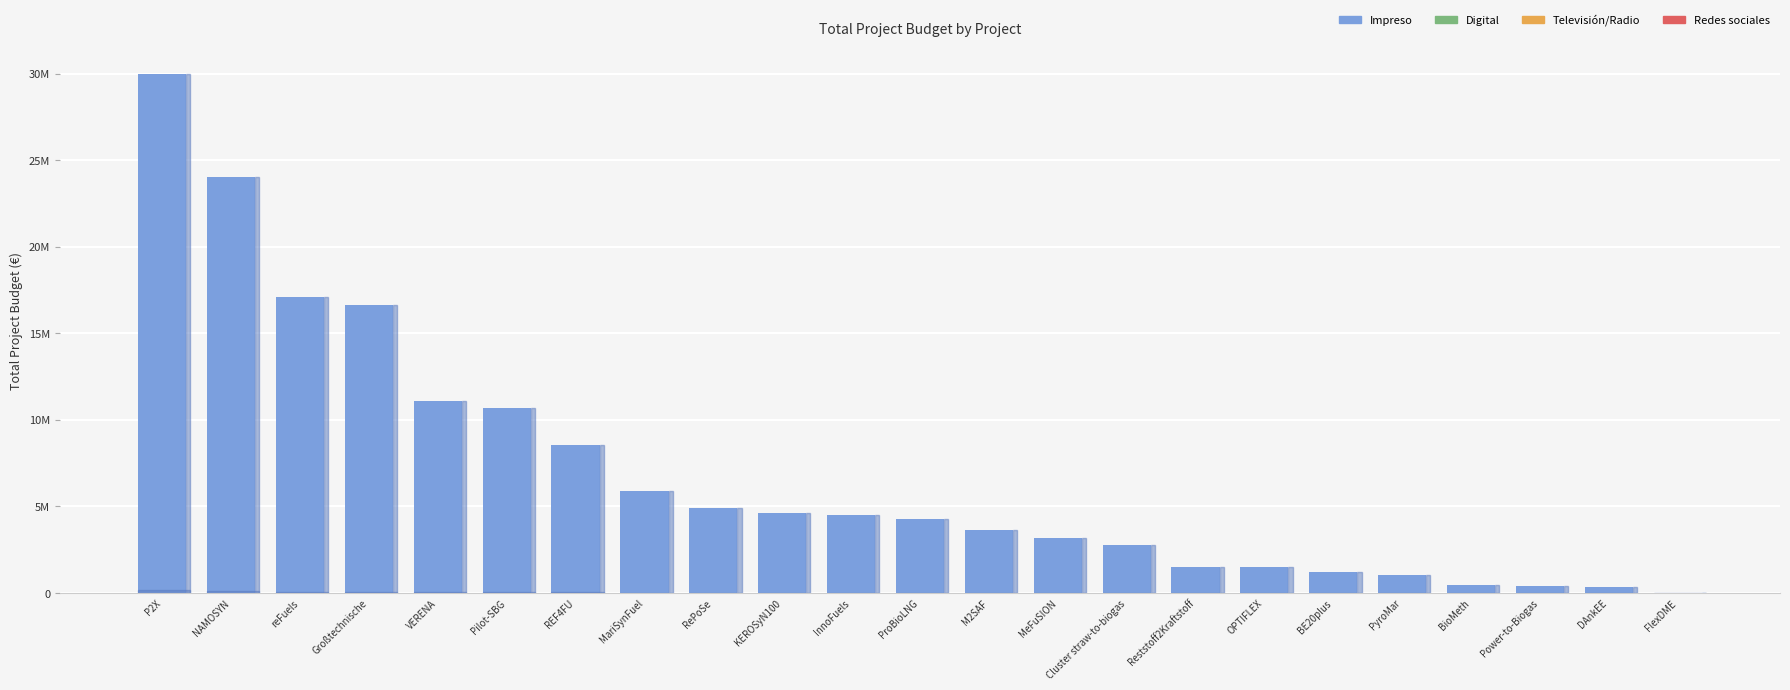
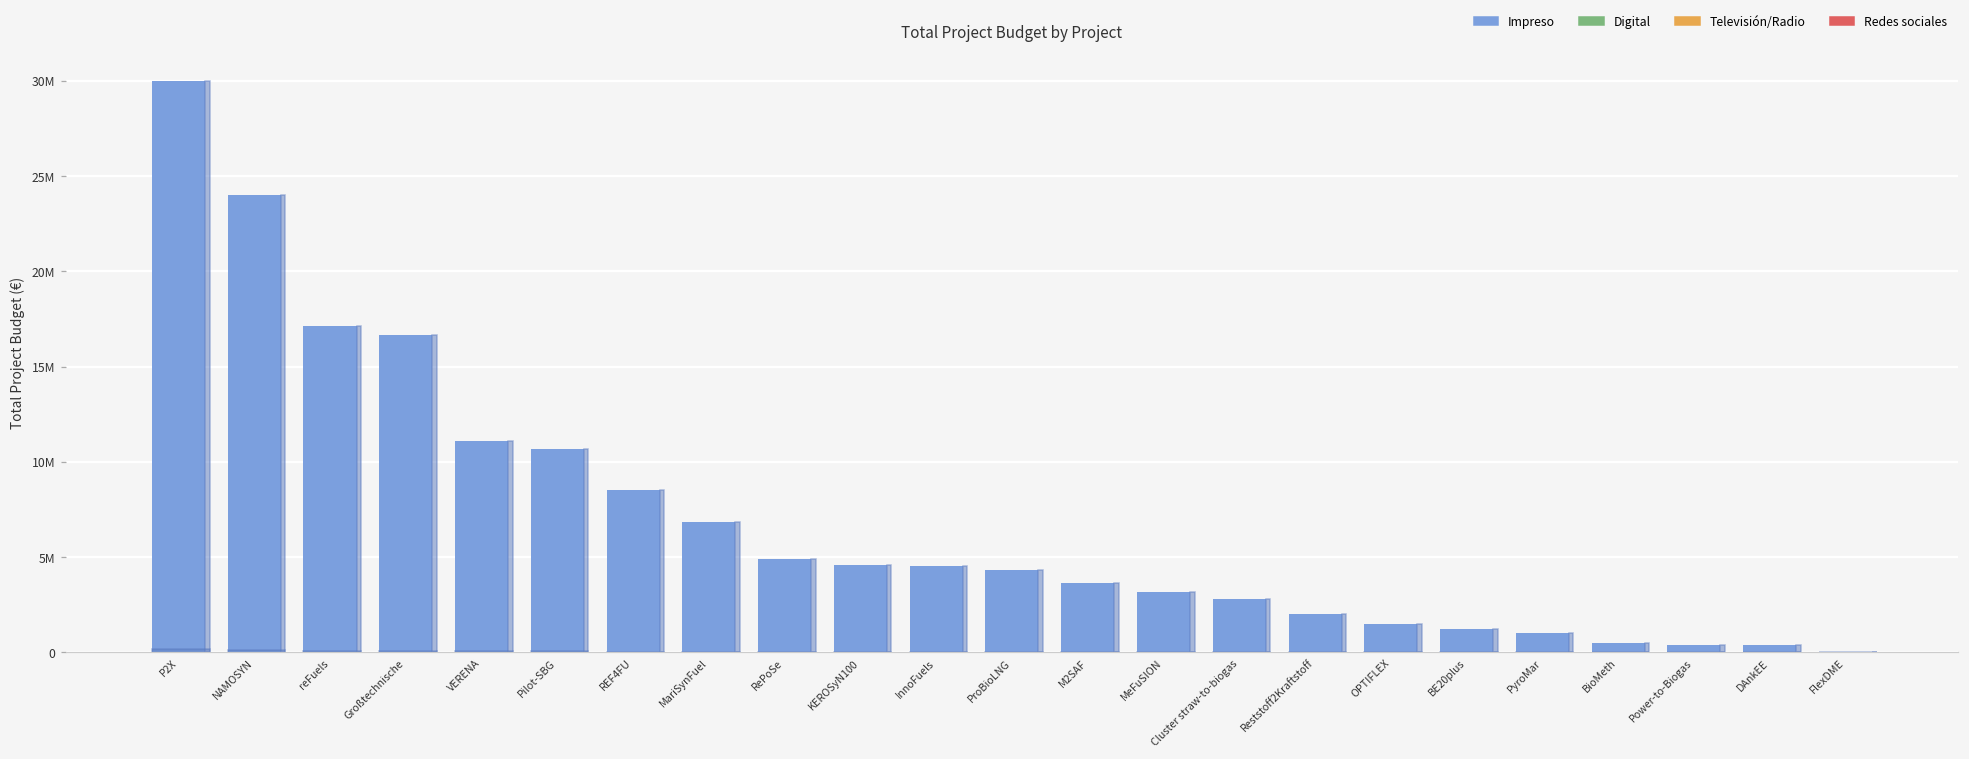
  {
    "P2X": 30000000,
    "NAMOSYN": 24000000,
    "reFuels": 17100000,
    "Großtechnische": 16700000,
    "VERENA": 11100000,
    "Pilot-SBG": 10700000,
    "REF4FU": 8500000,
-   "MariSynFuel": 5900000,
+   "MariSynFuel": 6900000,
    "RePoSe": 4900000,
    "KEROSyN100": 4600000,
    "InnoFuels": 4500000,
    "ProBioLNG": 4300000,
    "M2SAF": 3700000,
    "MeFuSION": 3200000,
    "Cluster straw-to-biogas": 2800000,
-   "Reststoff2Kraftstoff": 1500000,
+   "Reststoff2Kraftstoff": 2000000,
    "OPTIFLEX": 1500000,
    "BE20plus": 1200000,
    "PyroMar": 1000000,
    "BioMeth": 500000,
    "Power-to-Biogas": 400000,
    "DAnkEE": 400000
  }
